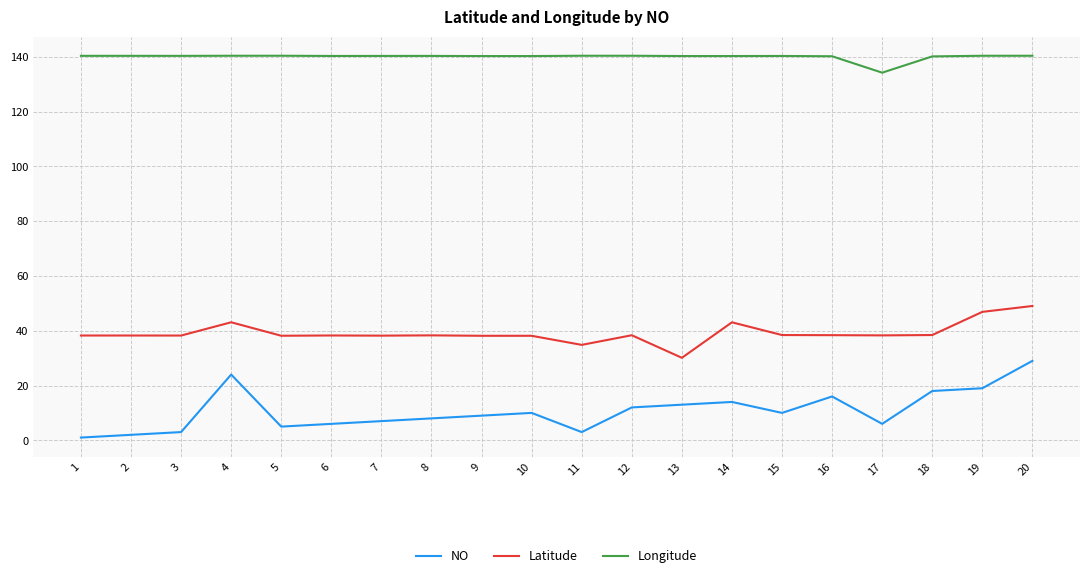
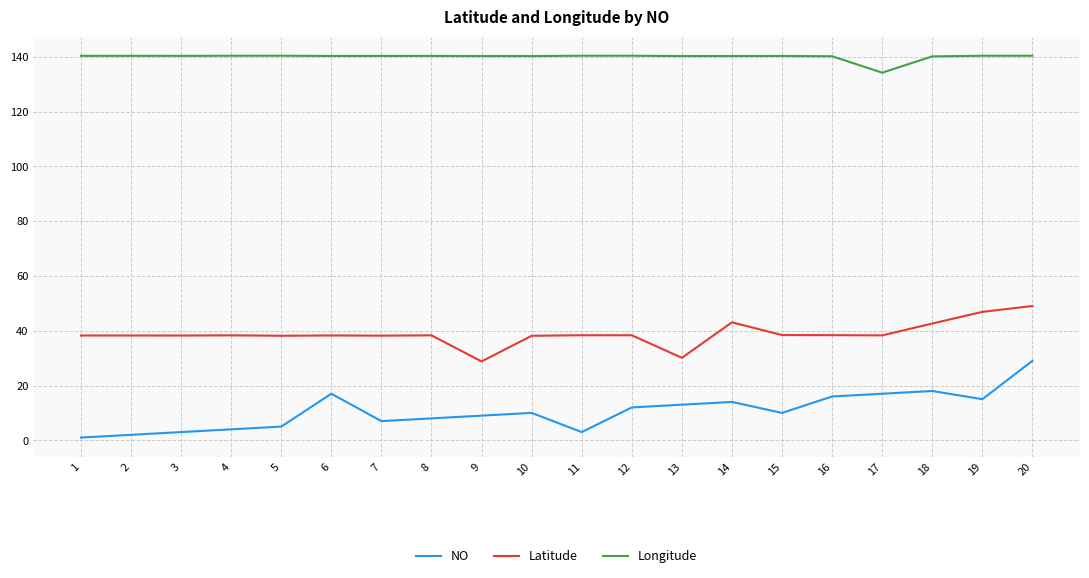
  {
    "NO": {
      "1": 1,
      "2": 2,
      "3": 3,
-     "4": 24,
+     "4": 4,
      "5": 5,
-     "6": 6,
+     "6": 17,
      "7": 7,
      "8": 8,
      "9": 9,
      "10": 10,
      "11": 3,
      "12": 12,
      "13": 13,
      "14": 14,
      "15": 10,
      "16": 16,
-     "17": 6,
+     "17": 17,
      "18": 18,
-     "19": 19,
+     "19": 15,
      "20": 29
    },
    "Latitude": {
      "1": 38,
      "2": 38,
      "3": 38,
-     "4": 43,
+     "4": 38,
      "5": 38,
      "6": 38,
      "7": 38,
      "8": 38,
-     "9": 38,
+     "9": 29,
      "10": 38,
-     "11": 35,
+     "11": 38,
      "12": 38,
      "13": 30,
      "14": 43,
      "15": 38,
      "16": 38,
      "17": 38,
-     "18": 38,
+     "18": 43,
      "19": 47,
      "20": 49
    },
    "Longitude": {
      "1": 140,
      "2": 140,
      "3": 140,
      "4": 140,
      "5": 140,
      "6": 140,
      "7": 140,
      "8": 140,
      "9": 140,
      "10": 140,
      "11": 140,
      "12": 140,
      "13": 140,
      "14": 140,
      "15": 140,
      "16": 140,
      "17": 134,
      "18": 140,
      "19": 140,
      "20": 140
    }
  }
